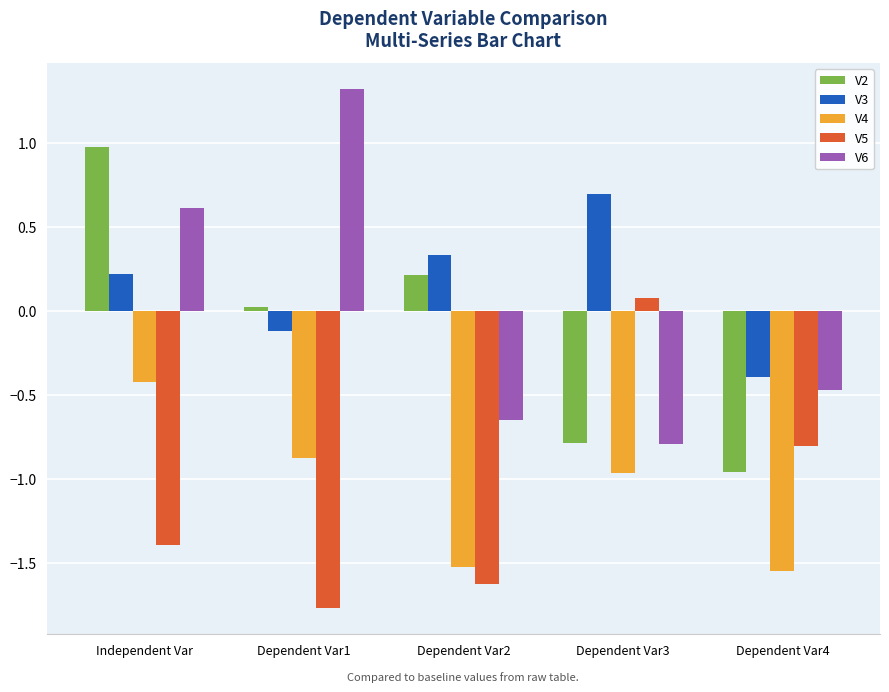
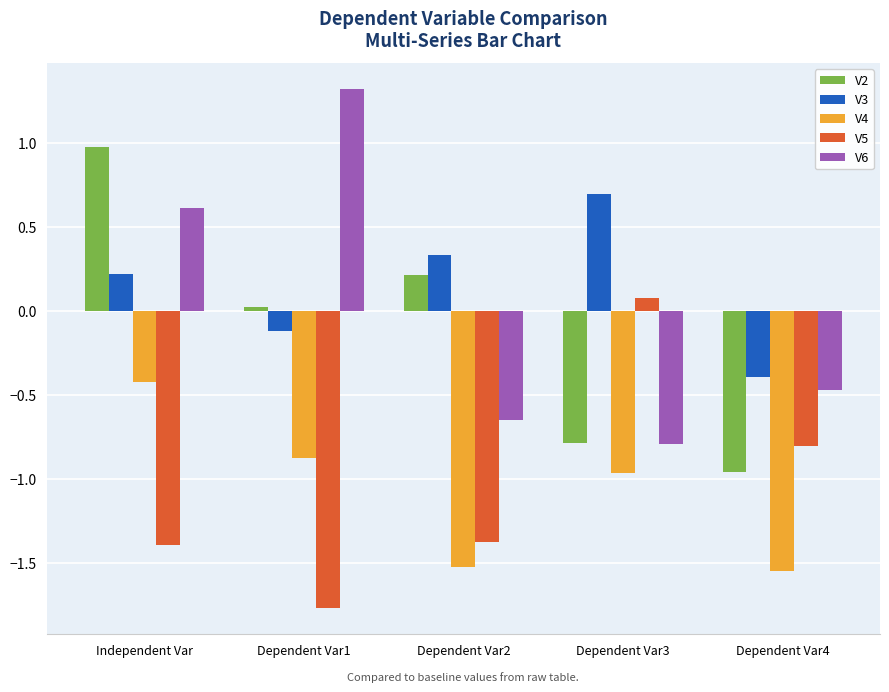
  {
    "V2": {
      "Independent Var": 0.97,
      "Dependent Var1": 0.02,
      "Dependent Var2": 0.21,
      "Dependent Var3": -0.79,
      "Dependent Var4": -0.96
    },
    "V3": {
      "Independent Var": 0.22,
      "Dependent Var1": -0.12,
      "Dependent Var2": 0.33,
      "Dependent Var3": 0.69,
      "Dependent Var4": -0.40
    },
    "V4": {
      "Independent Var": -0.43,
      "Dependent Var1": -0.88,
      "Dependent Var2": -1.53,
      "Dependent Var3": -0.97,
      "Dependent Var4": -1.55
    },
    "V5": {
      "Independent Var": -1.40,
      "Dependent Var1": -1.77,
-     "Dependent Var2": -1.63,
+     "Dependent Var2": -1.37,
      "Dependent Var3": 0.08,
      "Dependent Var4": -0.80
    },
    "V6": {
      "Independent Var": 0.61,
      "Dependent Var1": 1.32,
      "Dependent Var2": -0.65,
      "Dependent Var3": -0.79,
      "Dependent Var4": -0.47
    }
  }
